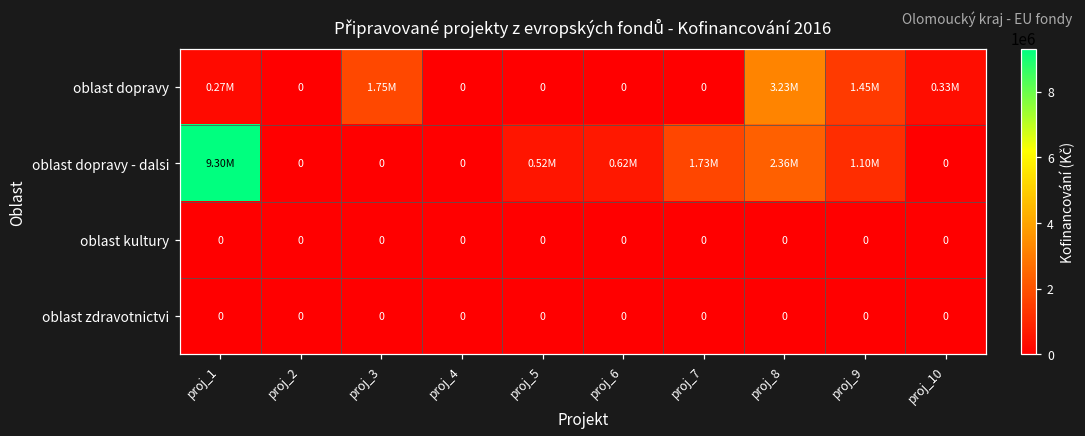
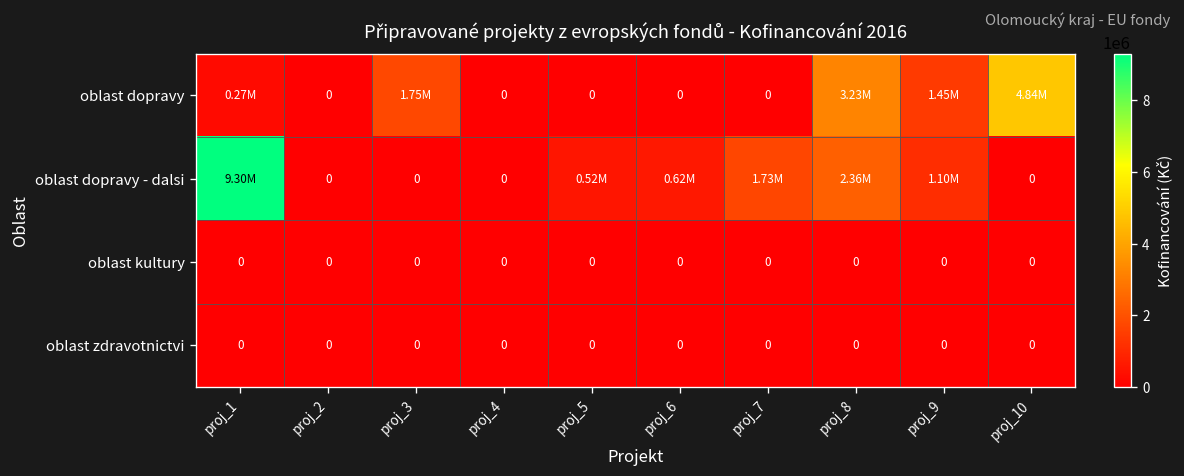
  {
    "oblast dopravy": {
      "proj_1": "0.27M",
      "proj_2": "0",
      "proj_3": "1.75M",
      "proj_4": "0",
      "proj_5": "0",
      "proj_6": "0",
      "proj_7": "0",
      "proj_8": "3.23M",
      "proj_9": "1.45M",
-     "proj_10": "0.33M"
+     "proj_10": "4.84M"
    },
    "oblast dopravy - dalsi": {
      "proj_1": "9.30M",
      "proj_2": "0",
      "proj_3": "0",
      "proj_4": "0",
      "proj_5": "0.52M",
      "proj_6": "0.62M",
      "proj_7": "1.73M",
      "proj_8": "2.36M",
      "proj_9": "1.10M",
      "proj_10": "0"
    },
    "oblast kultury": {
      "proj_1": "0",
      "proj_2": "0",
      "proj_3": "0",
      "proj_4": "0",
      "proj_5": "0",
      "proj_6": "0",
      "proj_7": "0",
      "proj_8": "0",
      "proj_9": "0",
      "proj_10": "0"
    },
    "oblast zdravotnictvi": {
      "proj_1": "0",
      "proj_2": "0",
      "proj_3": "0",
      "proj_4": "0",
      "proj_5": "0",
      "proj_6": "0",
      "proj_7": "0",
      "proj_8": "0",
      "proj_9": "0",
      "proj_10": "0"
    }
  }
